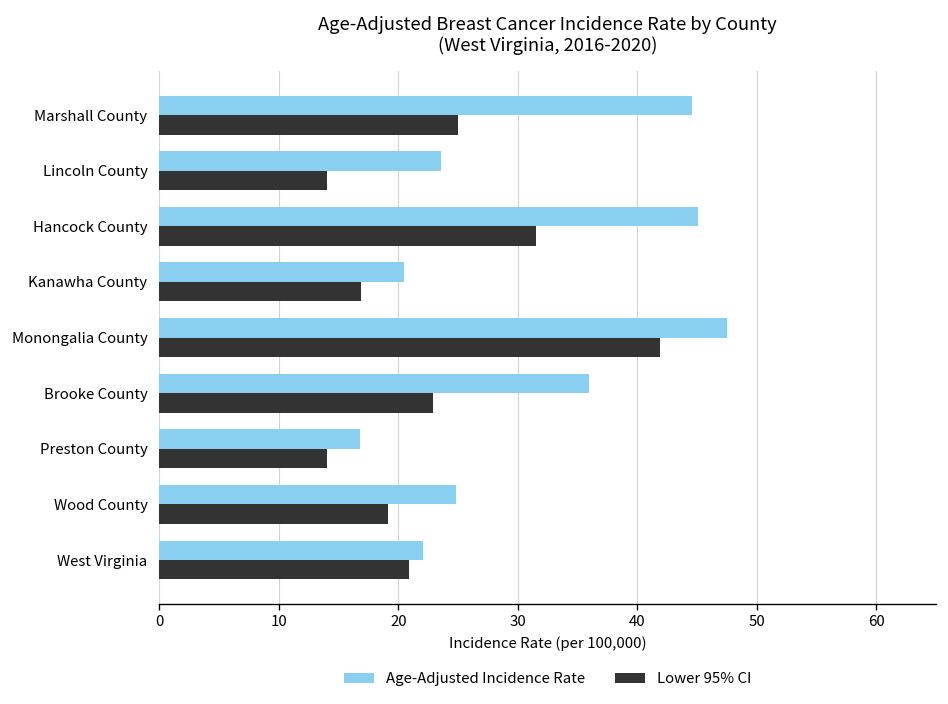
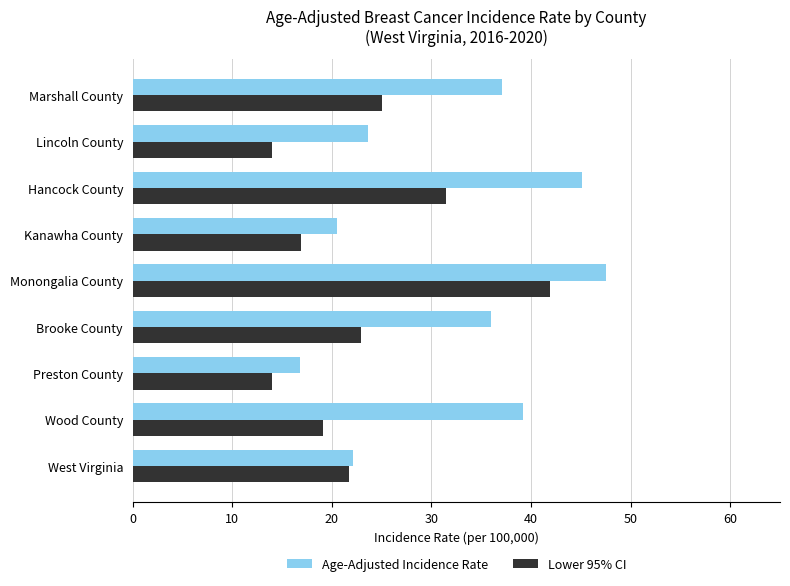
  {
    "Age-Adjusted Incidence Rate": {
-     "Marshall County": 45,
+     "Marshall County": 37,
      "Lincoln County": 24,
      "Hancock County": 45,
      "Kanawha County": 21,
      "Monongalia County": 48,
      "Brooke County": 36,
      "Preston County": 17,
-     "Wood County": 25,
+     "Wood County": 39,
      "West Virginia": 22
    },
    "Lower 95% CI": {
      "Marshall County": 25,
      "Lincoln County": 14,
      "Hancock County": 32,
      "Kanawha County": 17,
      "Monongalia County": 42,
      "Brooke County": 23,
      "Preston County": 14,
      "Wood County": 19,
-     "West Virginia": 21
+     "West Virginia": 22
    }
  }
